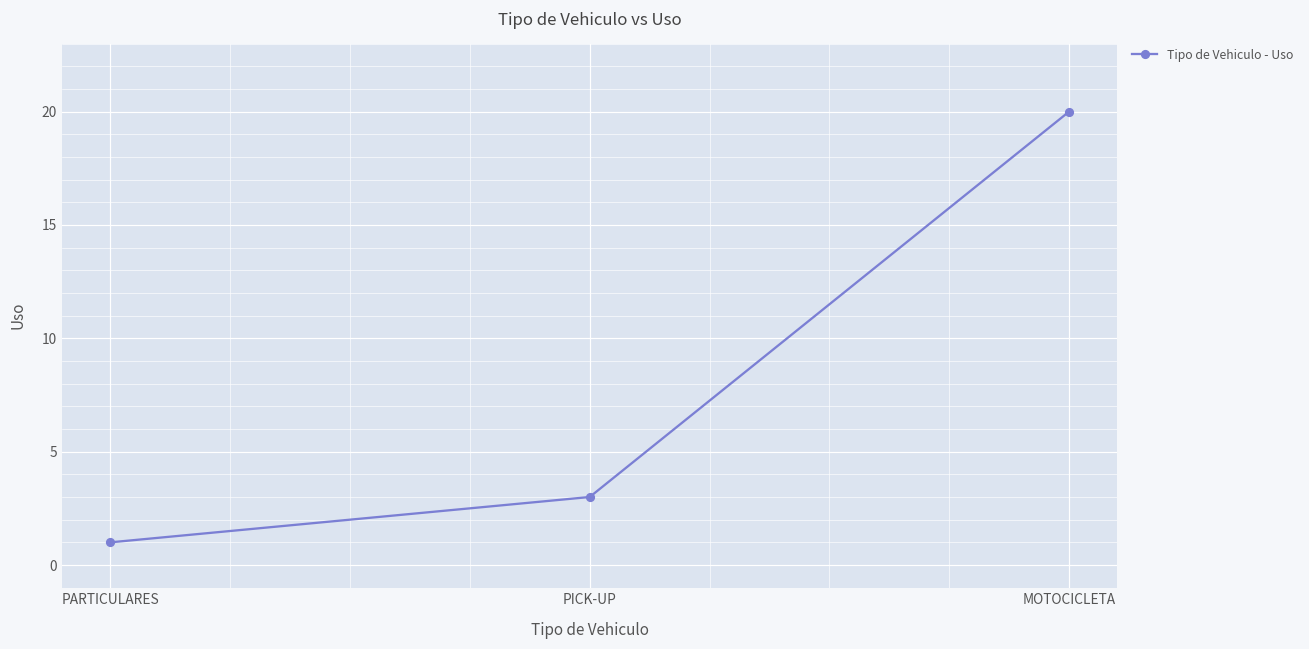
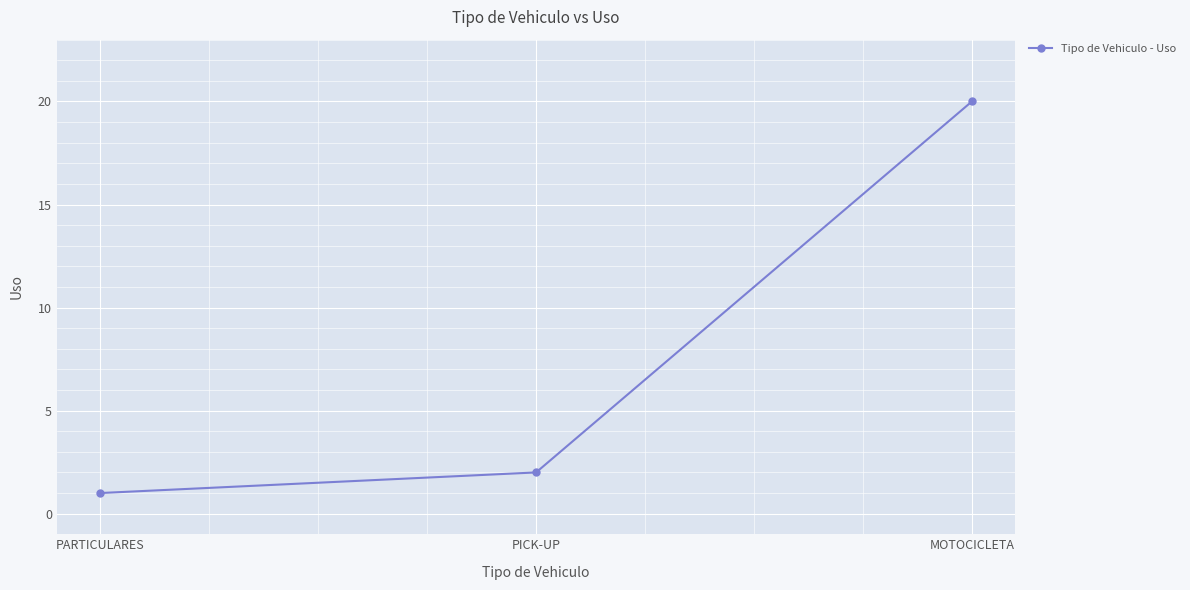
  {
    "PARTICULARES": 1,
-   "PICK-UP": 3,
+   "PICK-UP": 2,
    "MOTOCICLETA": 20
  }
